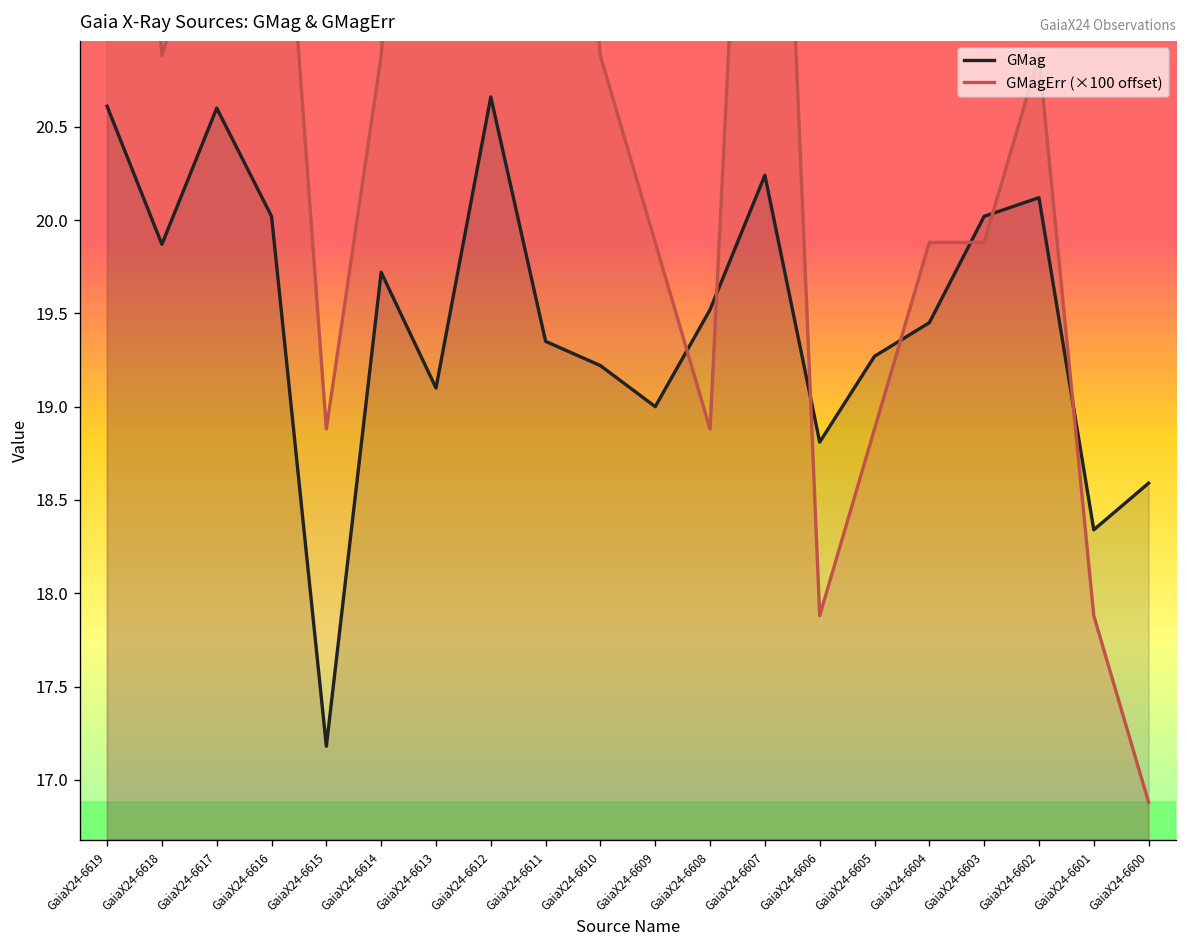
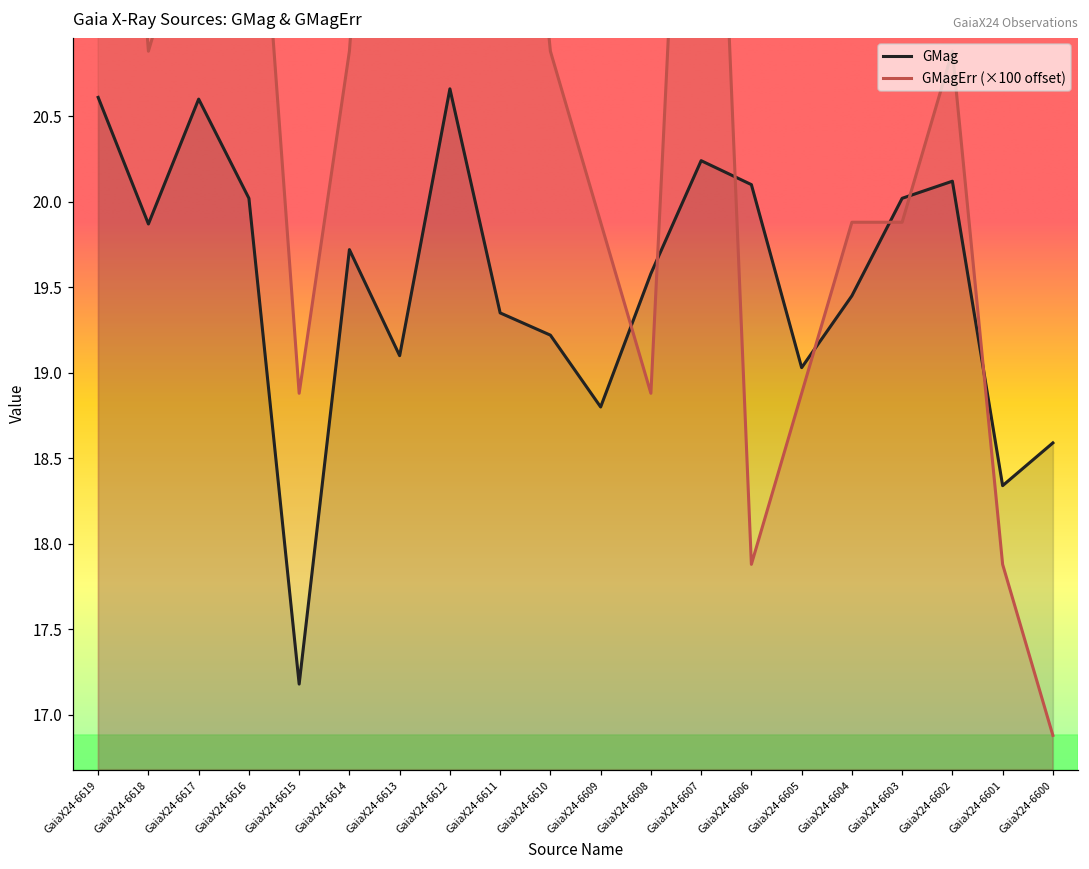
  {
    "GMag": {
      "GaiaX24-6619": 20.61,
      "GaiaX24-6618": 19.87,
      "GaiaX24-6617": 20.60,
      "GaiaX24-6616": 20.02,
      "GaiaX24-6615": 17.18,
      "GaiaX24-6614": 19.72,
      "GaiaX24-6613": 19.10,
      "GaiaX24-6612": 20.66,
      "GaiaX24-6611": 19.35,
      "GaiaX24-6610": 19.22,
-     "GaiaX24-6609": 19.0,
-     "GaiaX24-6608": 19.52,
+     "GaiaX24-6609": 18.8,
+     "GaiaX24-6608": 19.58,
      "GaiaX24-6607": 20.24,
-     "GaiaX24-6606": 18.81,
-     "GaiaX24-6605": 19.27,
+     "GaiaX24-6606": 20.10,
+     "GaiaX24-6605": 19.03,
      "GaiaX24-6604": 19.45,
      "GaiaX24-6603": 20.02,
      "GaiaX24-6602": 20.12,
      "GaiaX24-6601": 18.34,
      "GaiaX24-6600": 18.59
    },
    "GMagErr (×100 offset)": {
      "GaiaX24-6618": 20.88,
      "GaiaX24-6615": 18.88,
      "GaiaX24-6614": 20.88,
      "GaiaX24-6610": 20.88,
      "GaiaX24-6609": 19.88,
      "GaiaX24-6608": 18.88,
      "GaiaX24-6606": 17.88,
      "GaiaX24-6605": 18.88,
      "GaiaX24-6604": 19.88,
      "GaiaX24-6603": 19.88,
      "GaiaX24-6601": 17.88
    }
  }
